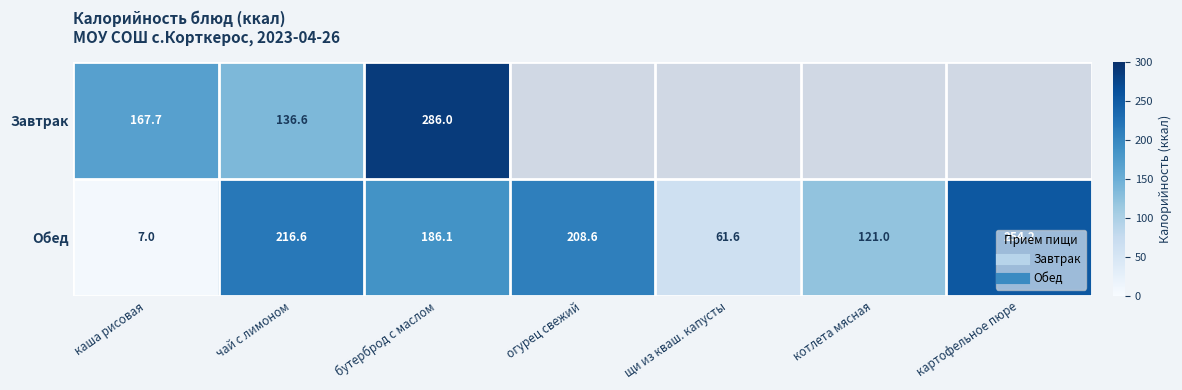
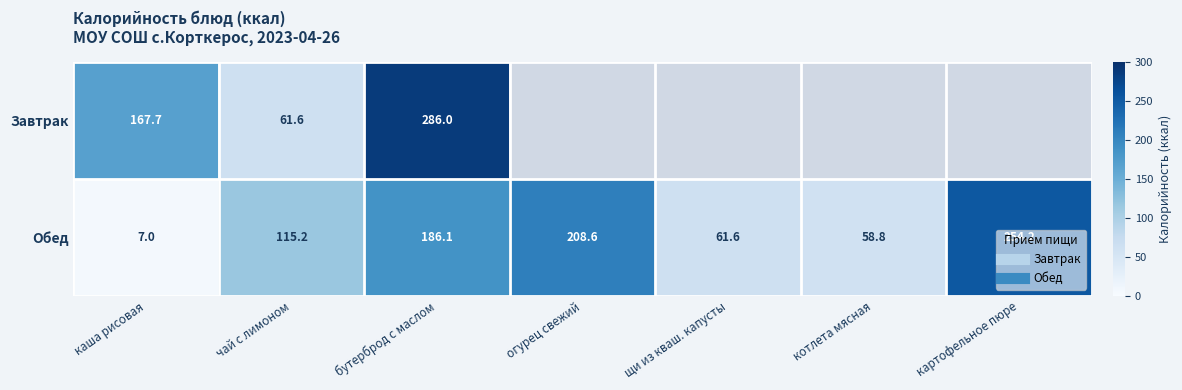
  {
    "Завтрак": {
      "каша рисовая": 167.7,
-     "чай с лимоном": 136.6,
+     "чай с лимоном": 61.6,
      "бутерброд с маслом": 286.0
    },
    "Обед": {
      "каша рисовая": 7.0,
-     "чай с лимоном": 216.6,
+     "чай с лимоном": 115.2,
      "бутерброд с маслом": 186.1,
      "огурец свежий": 208.6,
      "щи из кваш. капусты": 61.6,
-     "котлета мясная": 121.0
+     "котлета мясная": 58.8
    }
  }
